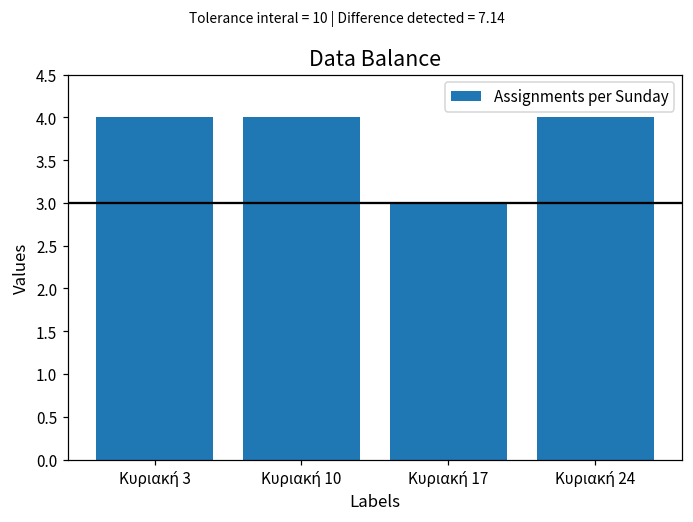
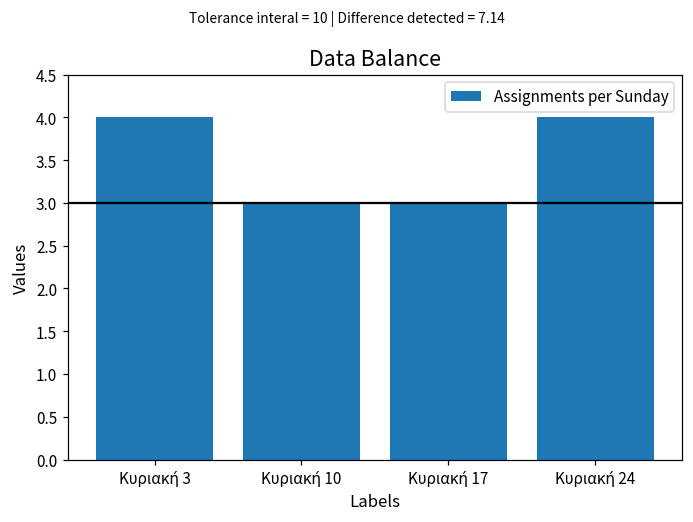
  {
    "Κυριακή 3": 4,
-   "Κυριακή 10": 4,
+   "Κυριακή 10": 3,
    "Κυριακή 17": 3,
    "Κυριακή 24": 4
  }
